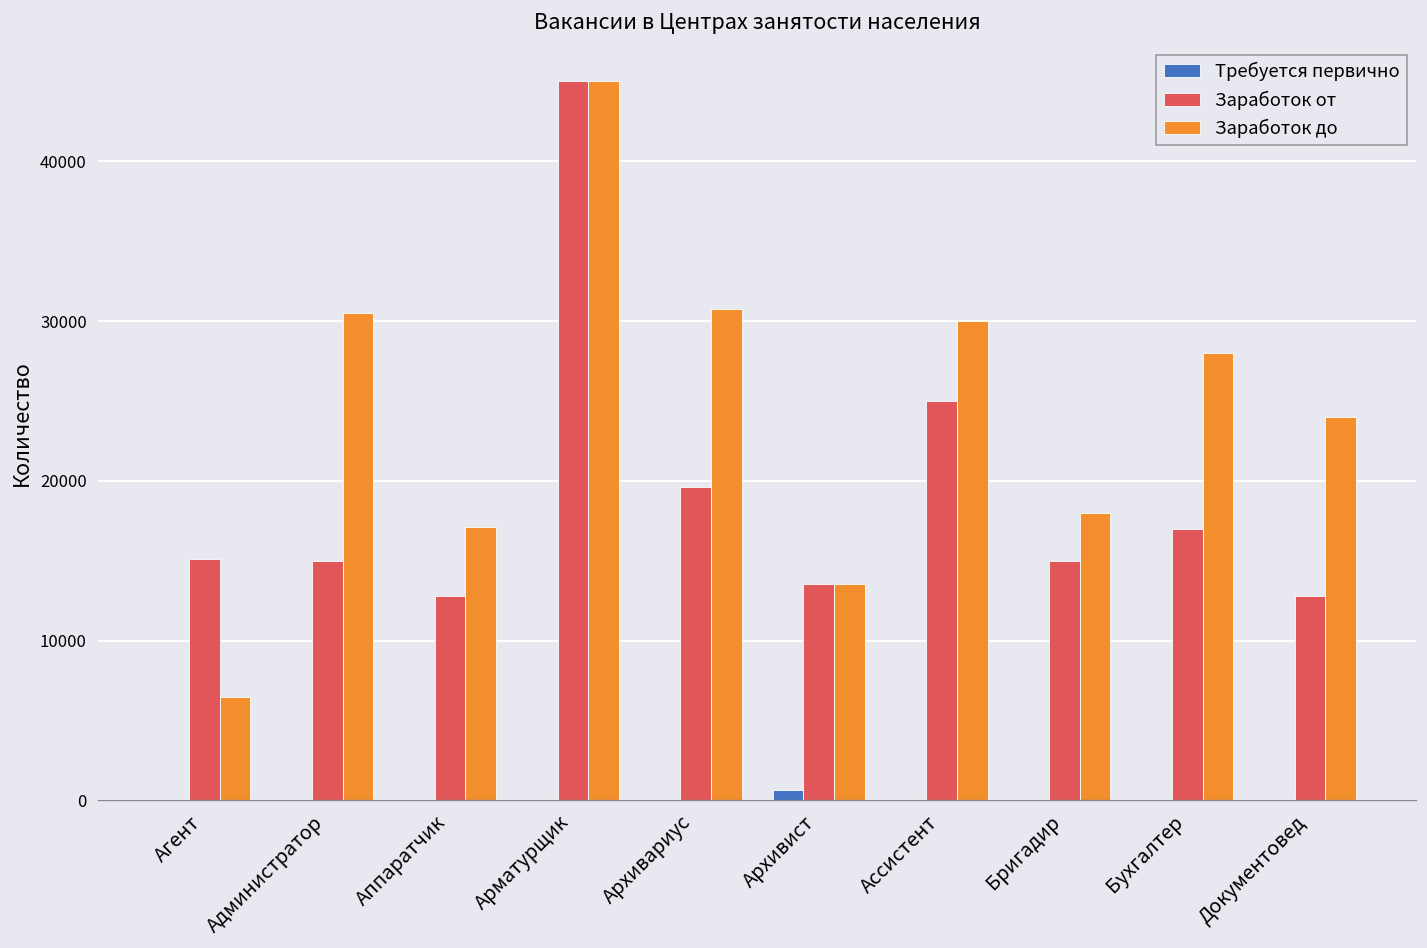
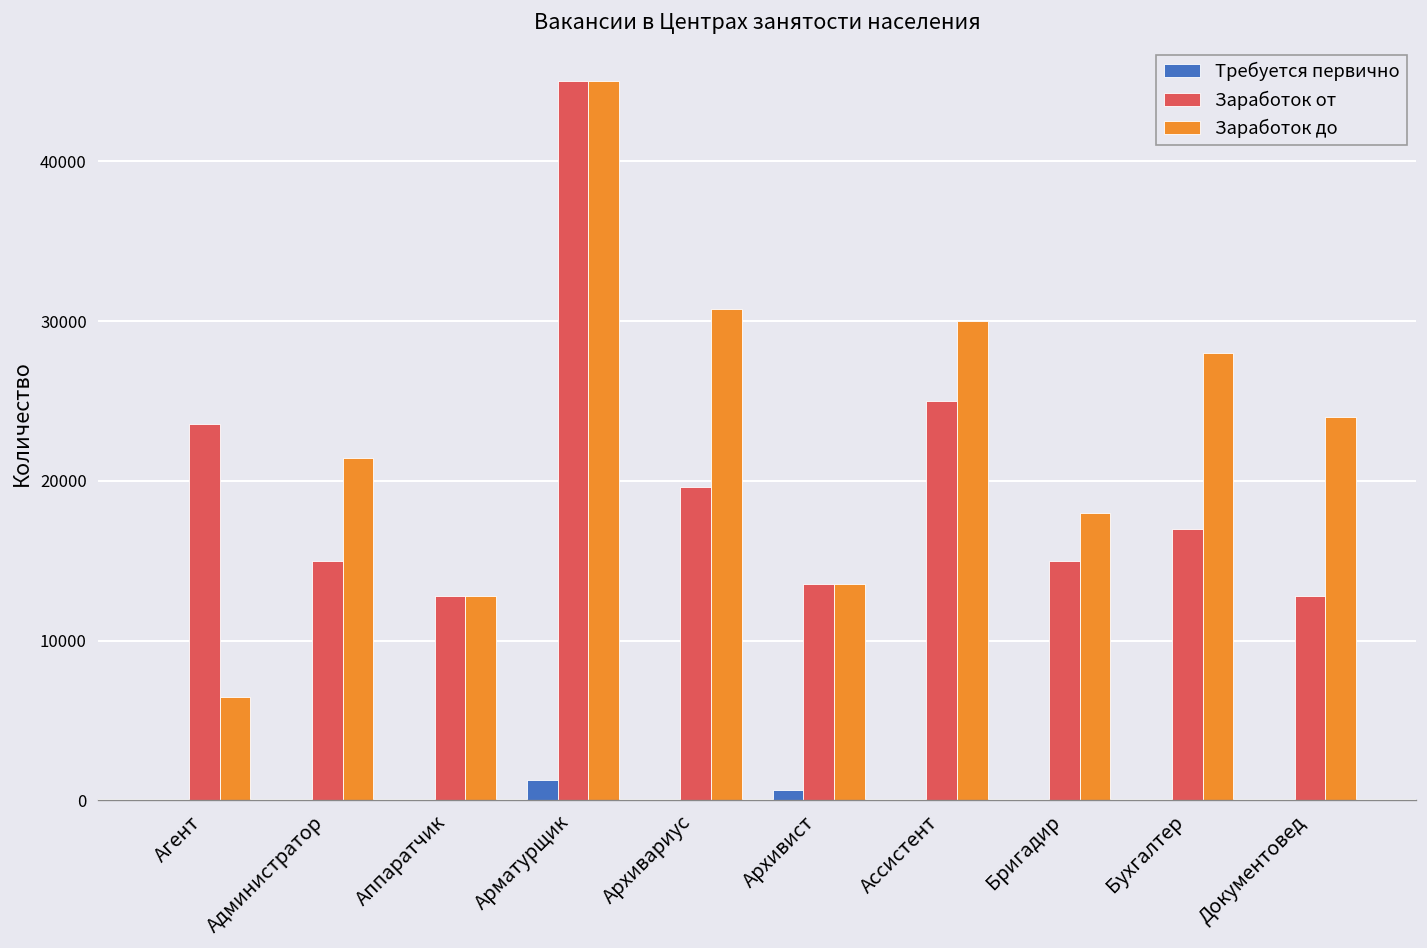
  {
    "Требуется первично": {
-     "Арматурщик": 100,
+     "Арматурщик": 1300,
      "Архивист": 700
    },
    "Заработок от": {
-     "Агент": 15100,
+     "Агент": 23600,
      "Администратор": 15000,
      "Аппаратчик": 12800,
      "Арматурщик": 45000,
      "Архивариус": 19600,
      "Архивист": 13600,
      "Ассистент": 25000,
      "Бригадир": 15000,
      "Бухгалтер": 17000,
      "Документовед": 12800
    },
    "Заработок до": {
      "Агент": 6500,
-     "Администратор": 30500,
-     "Аппаратчик": 17100,
+     "Администратор": 21400,
+     "Аппаратчик": 12800,
      "Арматурщик": 45000,
      "Архивариус": 30800,
      "Архивист": 13600,
      "Ассистент": 30000,
      "Бригадир": 18000,
      "Бухгалтер": 28000,
      "Документовед": 24000
    }
  }
